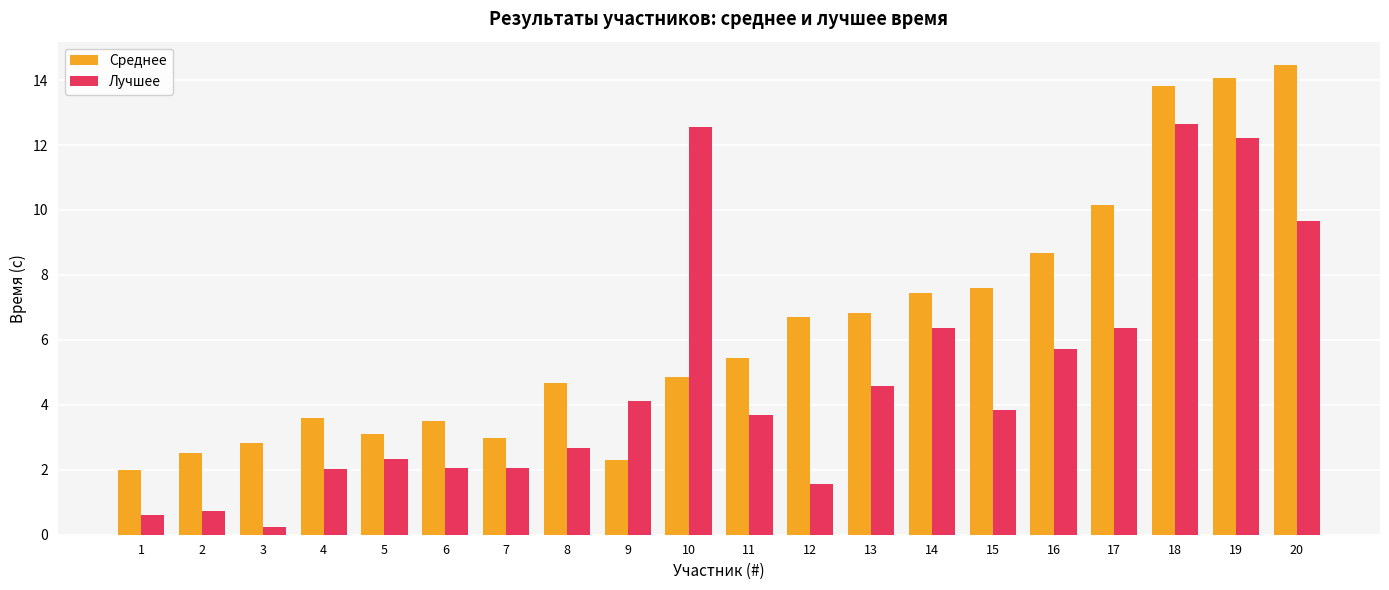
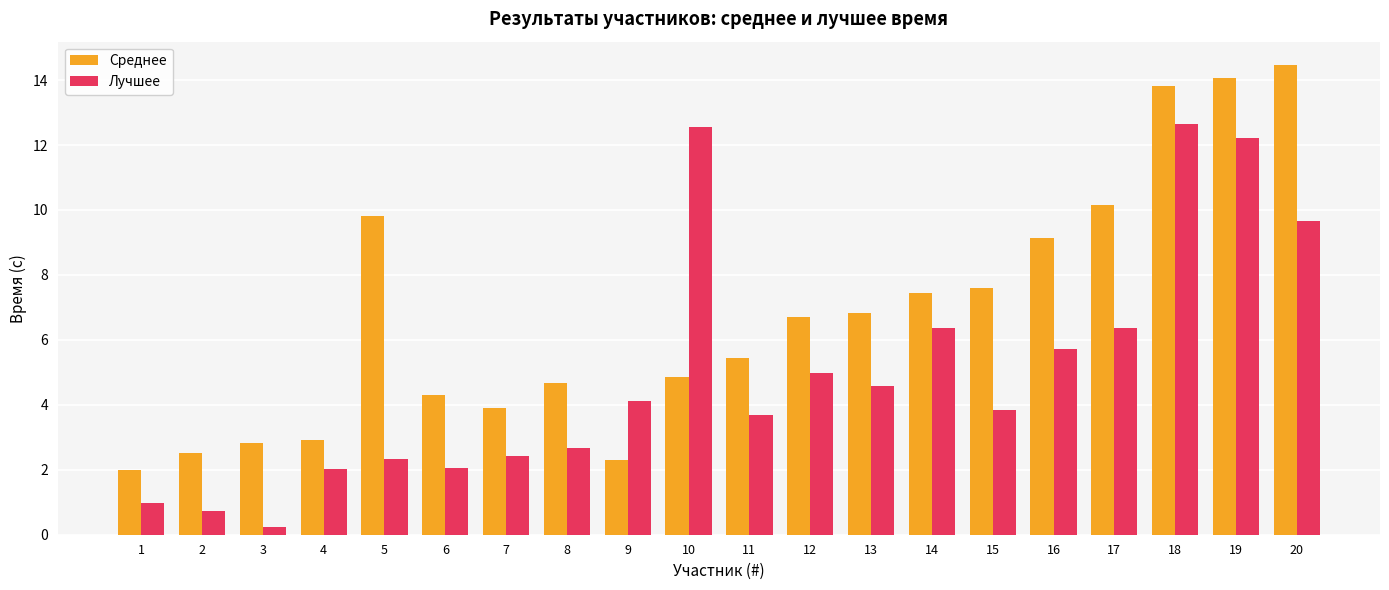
  {
    "Среднее": {
      "1": 2.0,
      "2": 2.5,
      "3": 2.8,
-     "4": 3.6,
-     "5": 3.1,
-     "6": 3.5,
-     "7": 3.0,
+     "4": 2.9,
+     "5": 9.8,
+     "6": 4.3,
+     "7": 3.9,
      "8": 4.7,
      "9": 2.3,
      "10": 4.9,
      "11": 5.4,
      "12": 6.7,
      "13": 6.8,
      "14": 7.4,
      "15": 7.6,
-     "16": 8.7,
+     "16": 9.2,
      "17": 10.2,
      "18": 13.8,
      "19": 14.1,
      "20": 14.5
    },
    "Лучшее": {
-     "1": 0.6,
+     "1": 1.0,
      "2": 0.7,
      "3": 0.3,
      "4": 2.0,
      "5": 2.3,
      "6": 2.1,
-     "7": 2.1,
+     "7": 2.4,
      "8": 2.7,
      "9": 4.1,
      "10": 12.6,
      "11": 3.7,
-     "12": 1.6,
+     "12": 5.0,
      "13": 4.6,
      "14": 6.4,
      "15": 3.8,
      "16": 5.7,
      "17": 6.4,
      "18": 12.7,
      "19": 12.2,
      "20": 9.7
    }
  }
